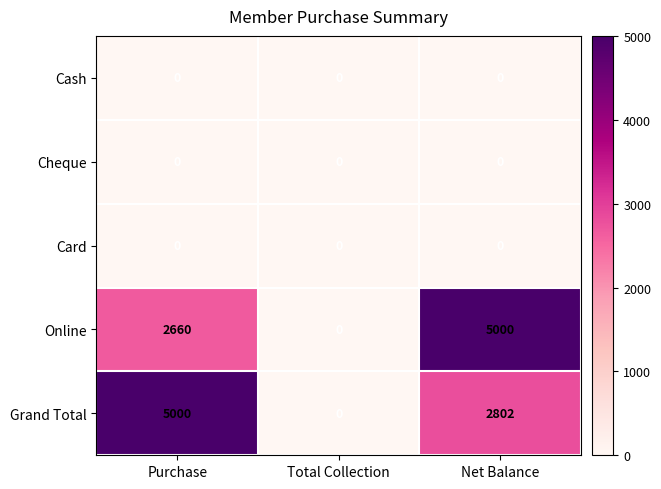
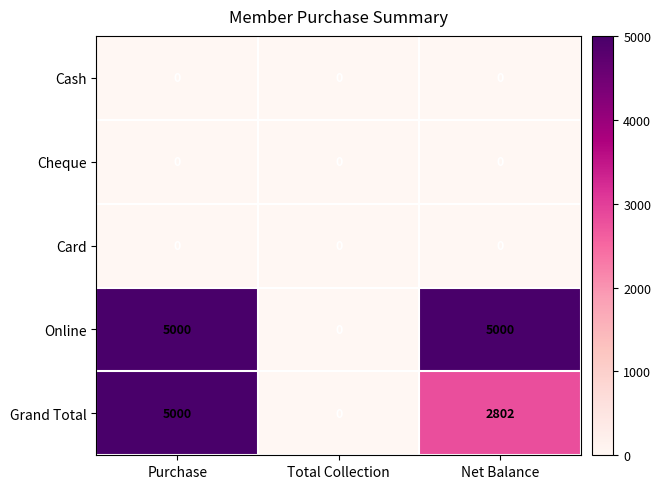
  {
    "Online": {
-     "Purchase": 2660,
+     "Purchase": 5000,
      "Net Balance": 5000
    },
    "Grand Total": {
      "Purchase": 5000,
      "Net Balance": 2802
    }
  }
